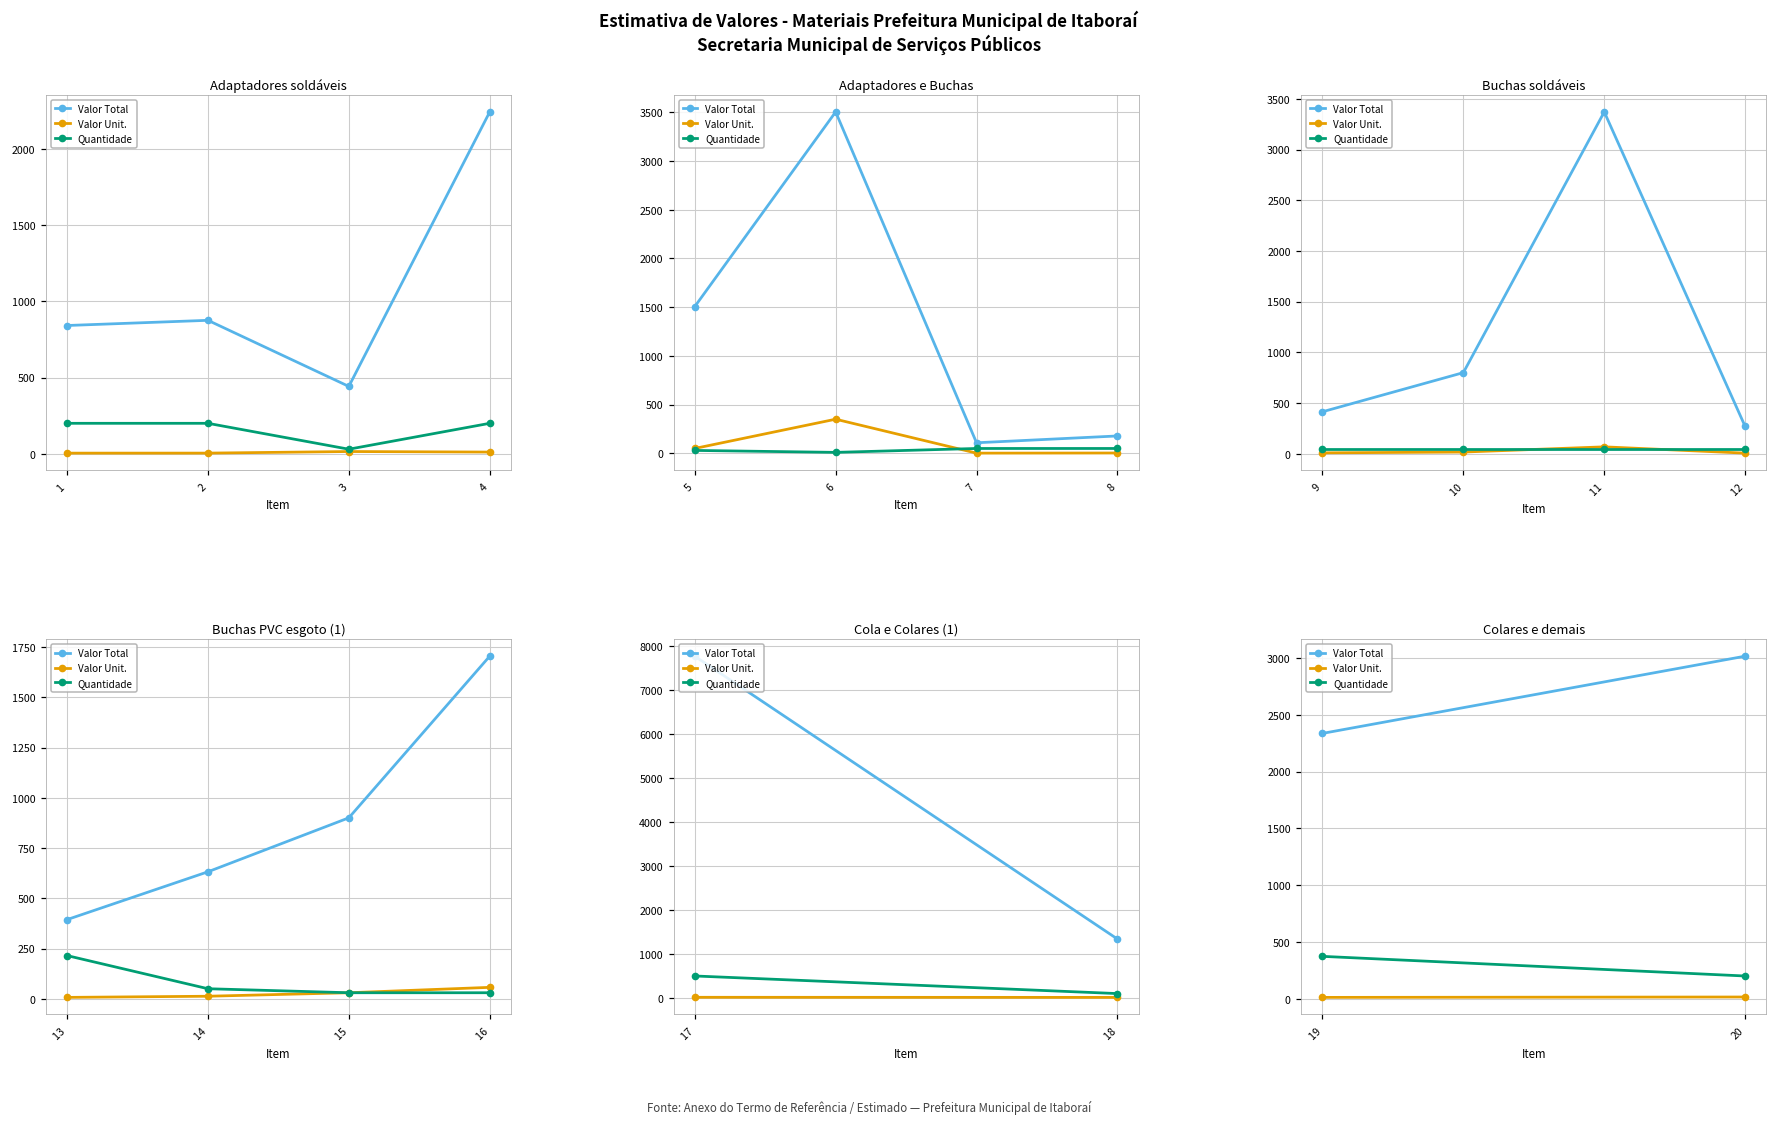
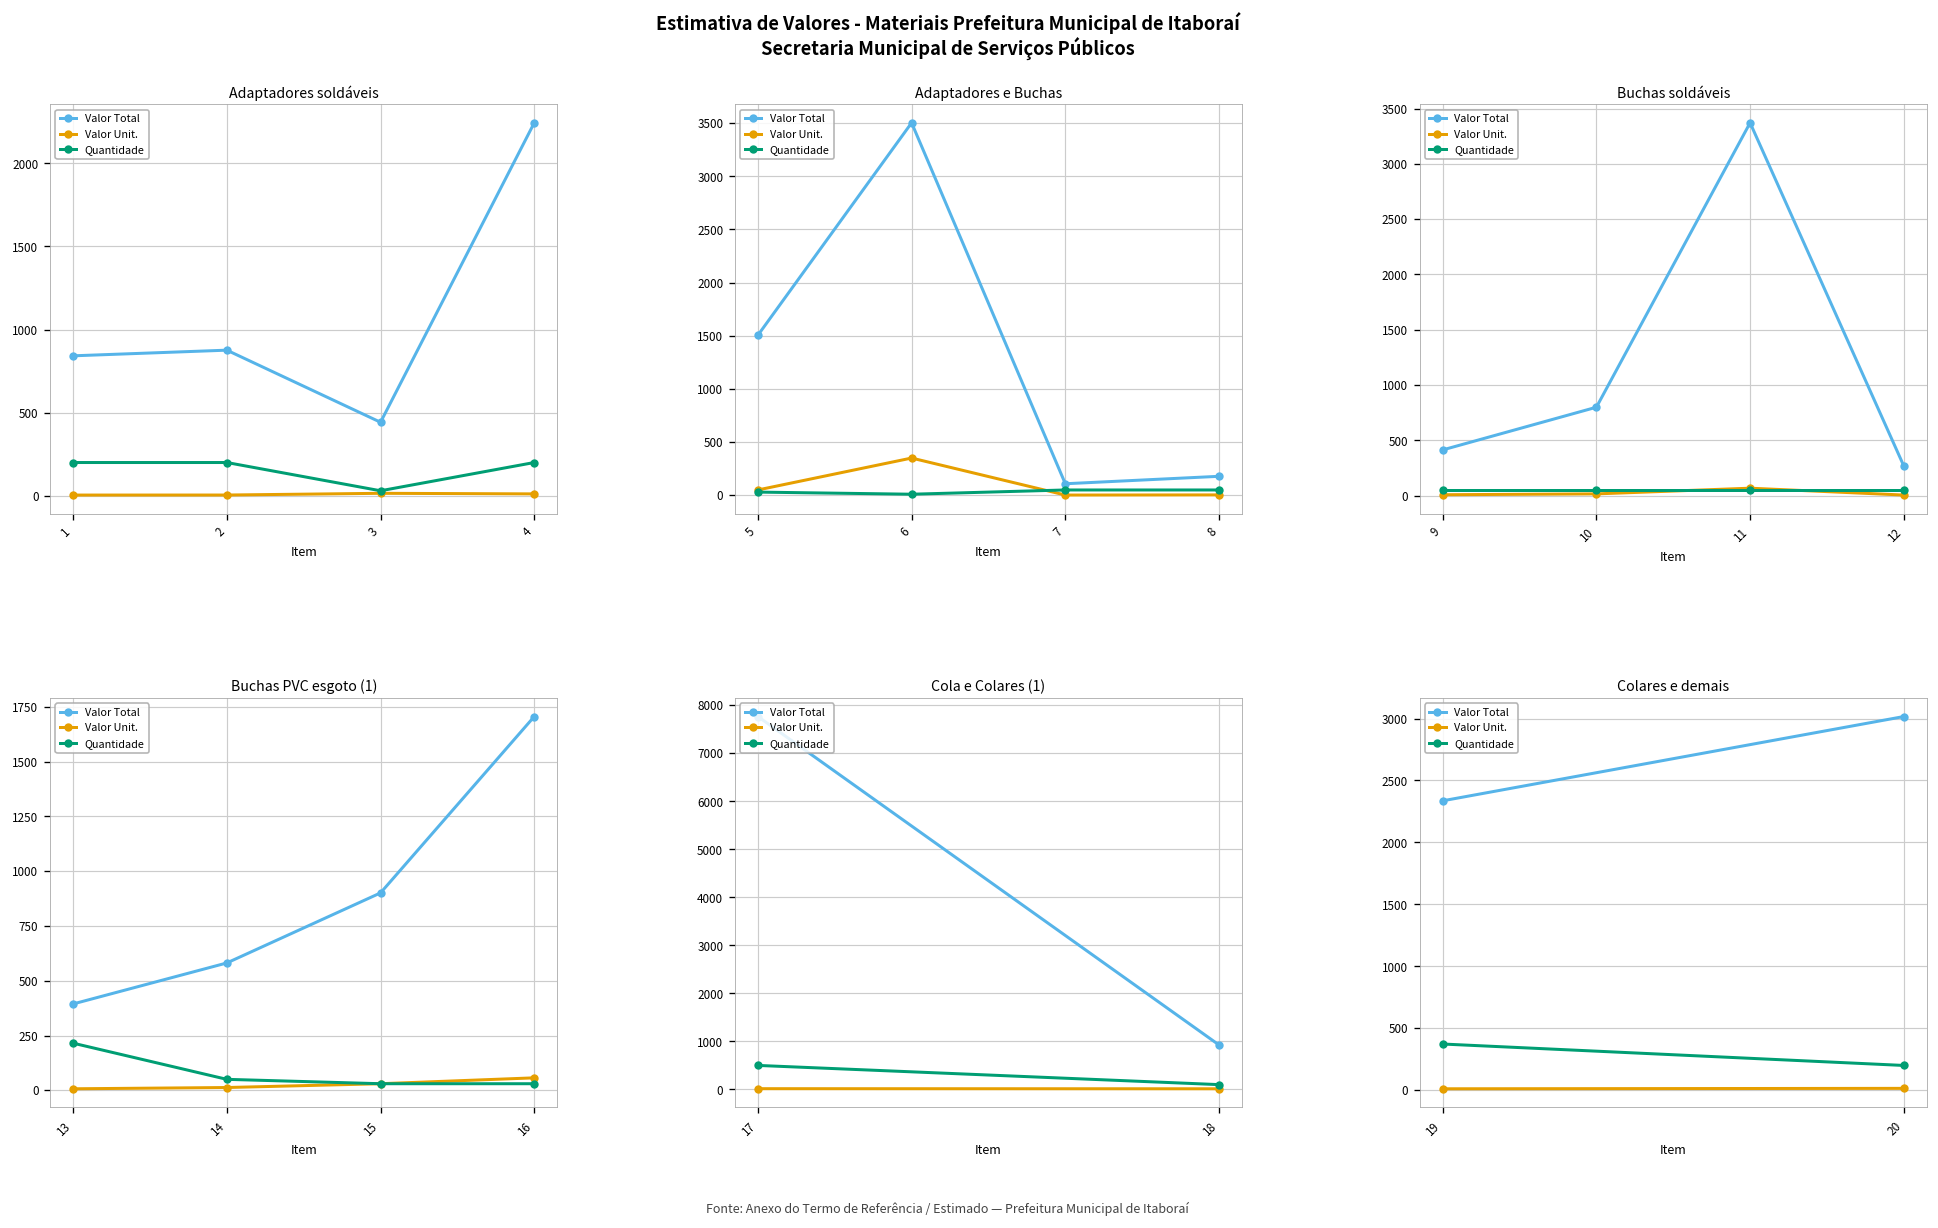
  {
    "Adaptadores soldáveis": {
      "Valor Total": {
        "1": 840,
        "2": 880,
        "3": 440,
        "4": 2240
      },
      "Valor Unit.": {
        "1": 0,
        "2": 0,
        "4": 10
      },
      "Quantidade": {
        "1": 200,
        "2": 200,
        "4": 200
      }
    },
    "Adaptadores e Buchas": {
      "Valor Total": {
        "5": 1500,
        "6": 3500,
        "7": 100,
        "8": 200
      },
      "Valor Unit.": {
        "6": 400,
        "7": 0,
        "8": 0
      },
      "Quantidade": {
        "6": 0,
        "7": 100,
        "8": 100
      }
    },
    "Buchas soldáveis": {
      "Valor Total": {
        "9": 400,
        "10": 800,
        "11": 3400,
        "12": 300
      },
      "Valor Unit.": {
        "9": 0,
        "10": 0,
        "12": 0
      },
      "Quantidade": {
        "9": 100,
        "10": 100,
        "12": 100
      }
    },
    "Buchas PVC esgoto (1)": {
      "Valor Total": {
        "13": 390,
-       "14": 630,
+       "14": 580,
        "15": 900,
        "16": 1710
      },
      "Valor Unit.": {
        "13": 10,
        "14": 10,
        "16": 60
      },
      "Quantidade": {
        "13": 220,
        "14": 50,
        "16": 30
      }
    },
    "Cola e Colares (1)": {
      "Valor Total": {
-       "18": 1300
+       "18": 900
      },
      "Valor Unit.": {
        "17": 0,
        "18": 0
      },
      "Quantidade": {
        "17": 500,
        "18": 100
      }
    },
    "Colares e demais": {
      "Valor Total": {
        "19": 2340,
        "20": 3020
      },
      "Valor Unit.": {
        "19": 10,
        "20": 20
      },
      "Quantidade": {
        "19": 370,
        "20": 200
      }
    }
  }
